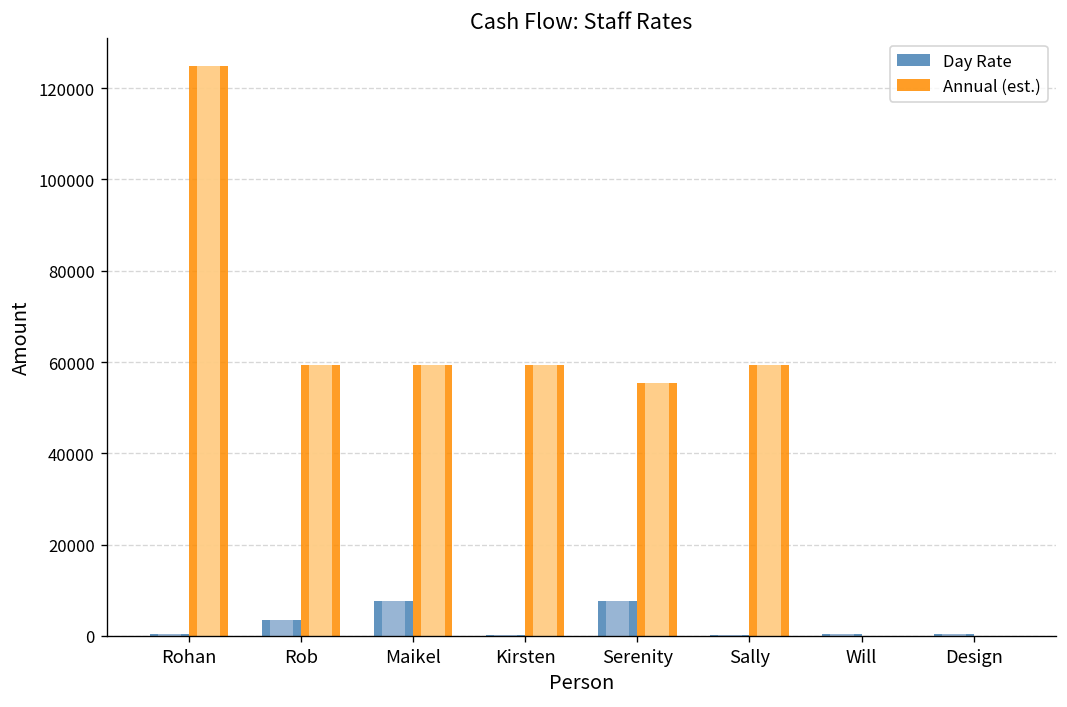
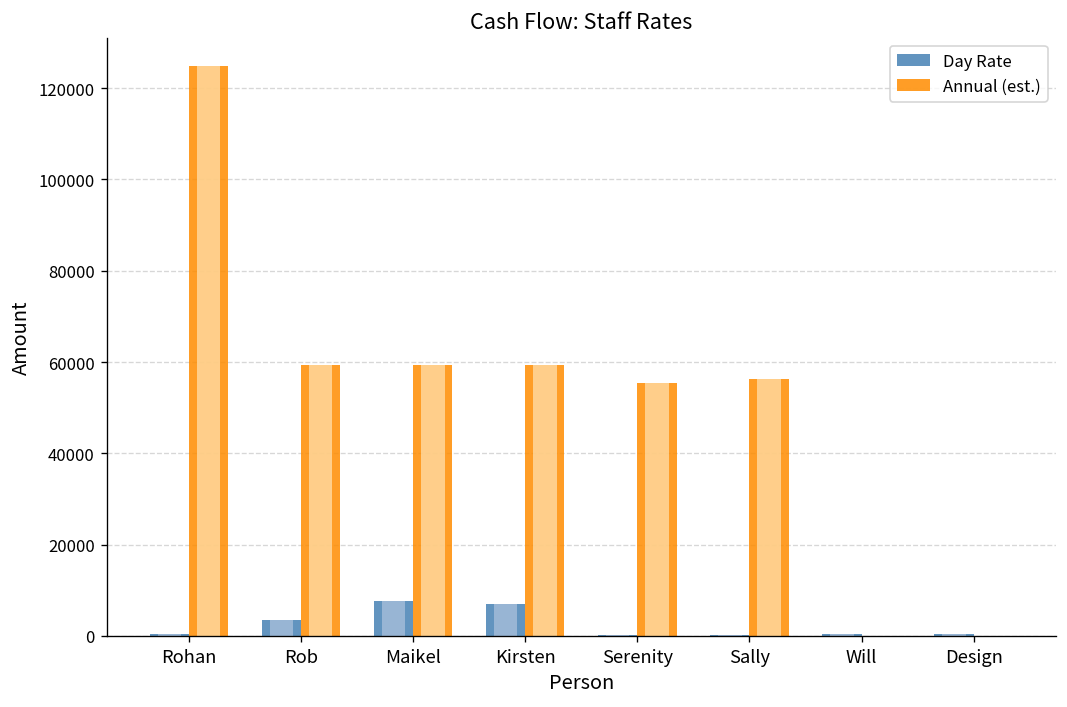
  {
    "Day Rate": {
      "Rob": 4000,
      "Maikel": 8000,
-     "Kirsten": 0,
-     "Serenity": 8000
+     "Kirsten": 7000,
+     "Serenity": 0
    },
    "Annual (est.)": {
      "Rohan": 125000,
      "Rob": 59000,
      "Maikel": 59000,
      "Kirsten": 59000,
      "Serenity": 56000,
-     "Sally": 59000,
+     "Sally": 56000,
      "Will": 0,
      "Design": 0
    }
  }
